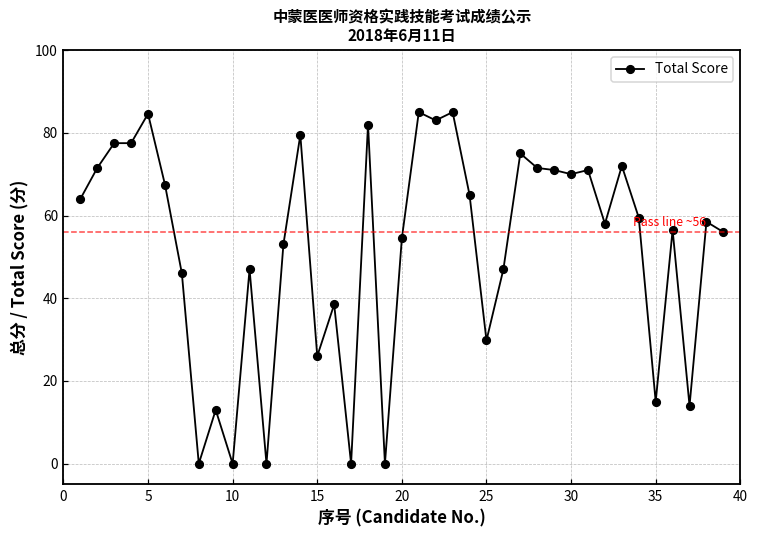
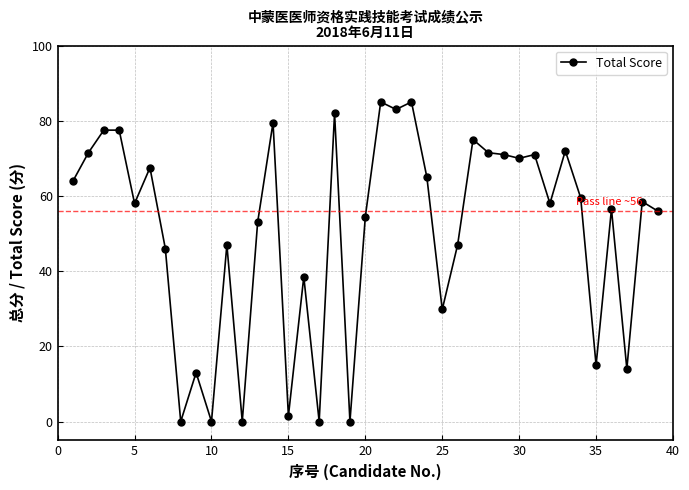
  {
-   "5": 85,
+   "5": 58,
    "10": 0,
-   "15": 26,
+   "15": 2,
    "20": 55,
    "25": 30,
    "30": 70,
    "35": 15
  }
